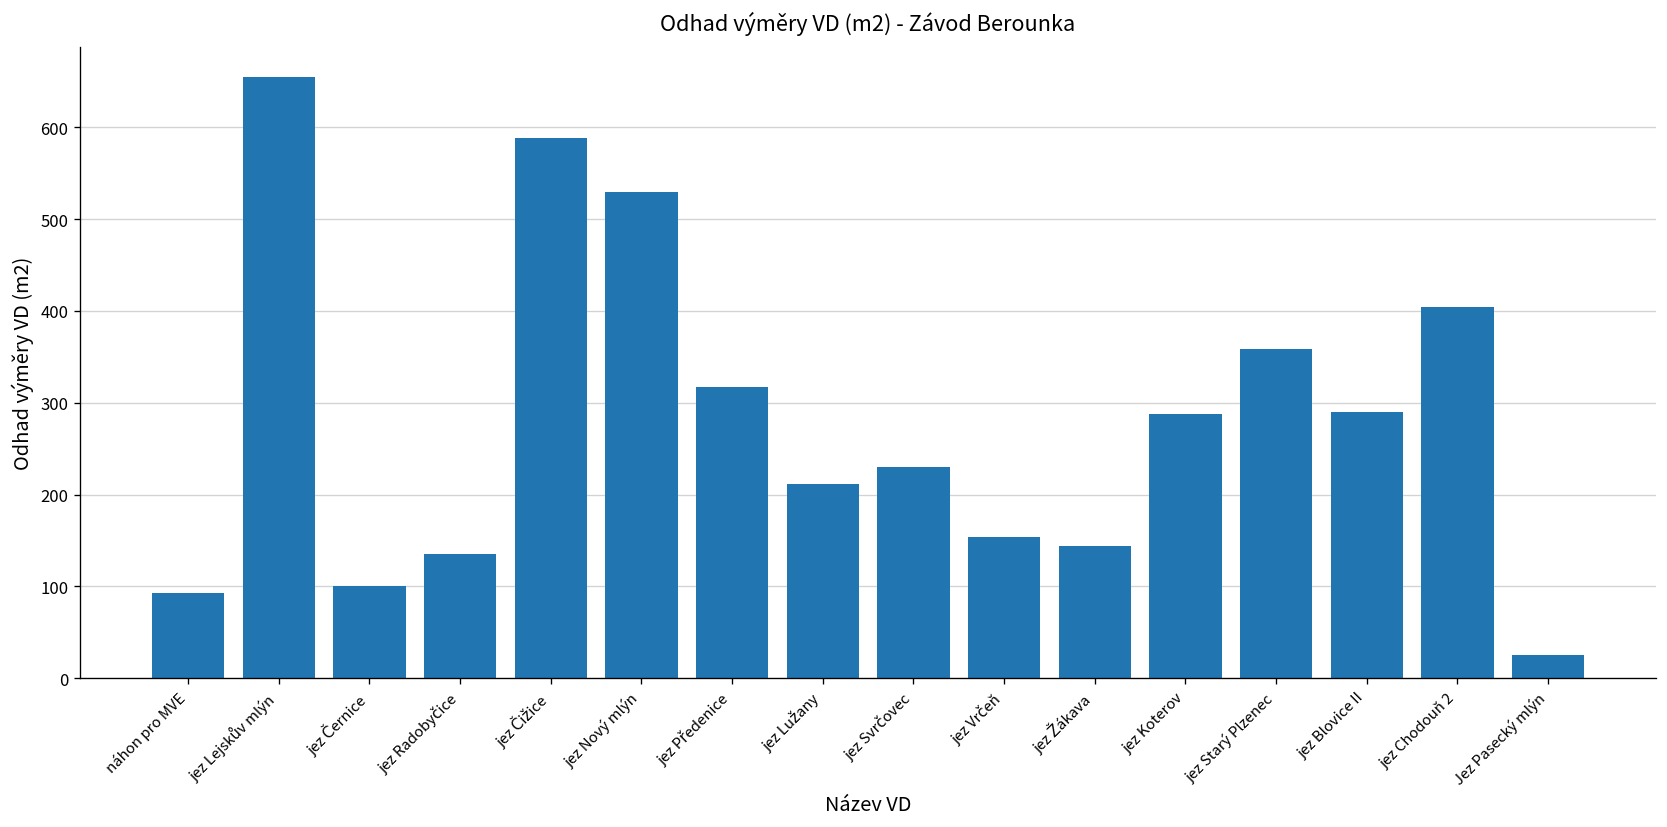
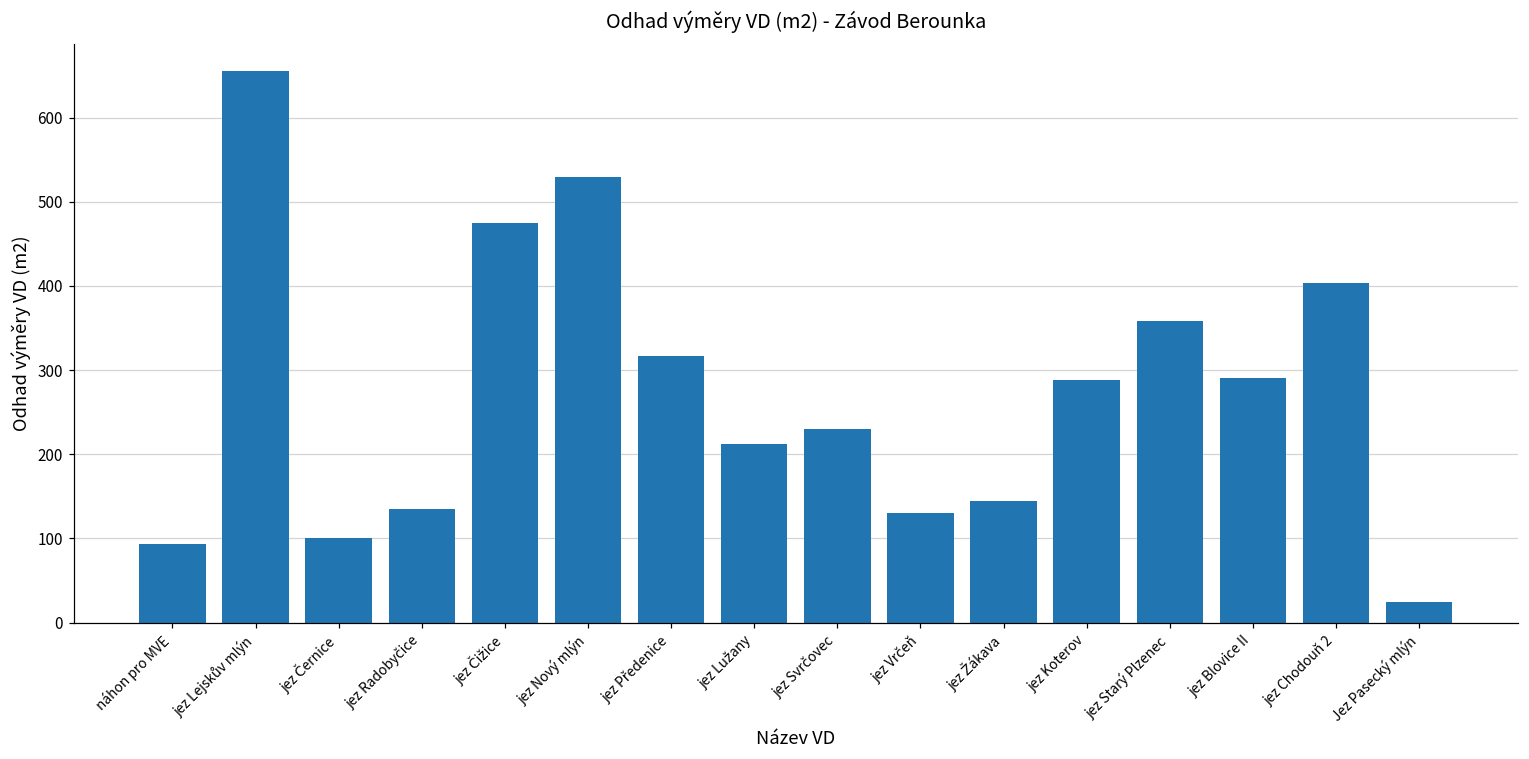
  {
    "náhon pro MVE": 90,
    "jez Lejskův mlýn": 660,
    "jez Černice": 100,
    "jez Radobyčice": 140,
-   "jez Čižice": 590,
+   "jez Čižice": 480,
    "jez Nový mlýn": 530,
    "jez Předenice": 320,
    "jez Lužany": 210,
    "jez Svrčovec": 230,
-   "jez Vrčeň": 150,
+   "jez Vrčeň": 130,
    "jez Žákava": 140,
    "jez Koterov": 290,
    "jez Starý Plzenec": 360,
    "jez Blovice II": 290,
    "jez Chodouň 2": 400,
    "Jez Pasecký mlýn": 30
  }
